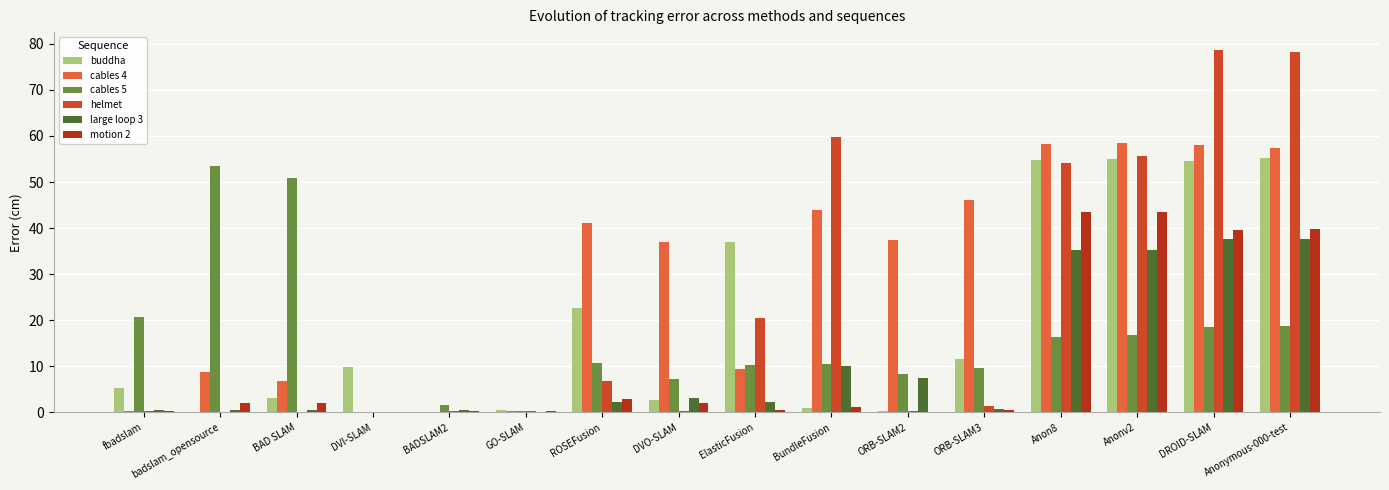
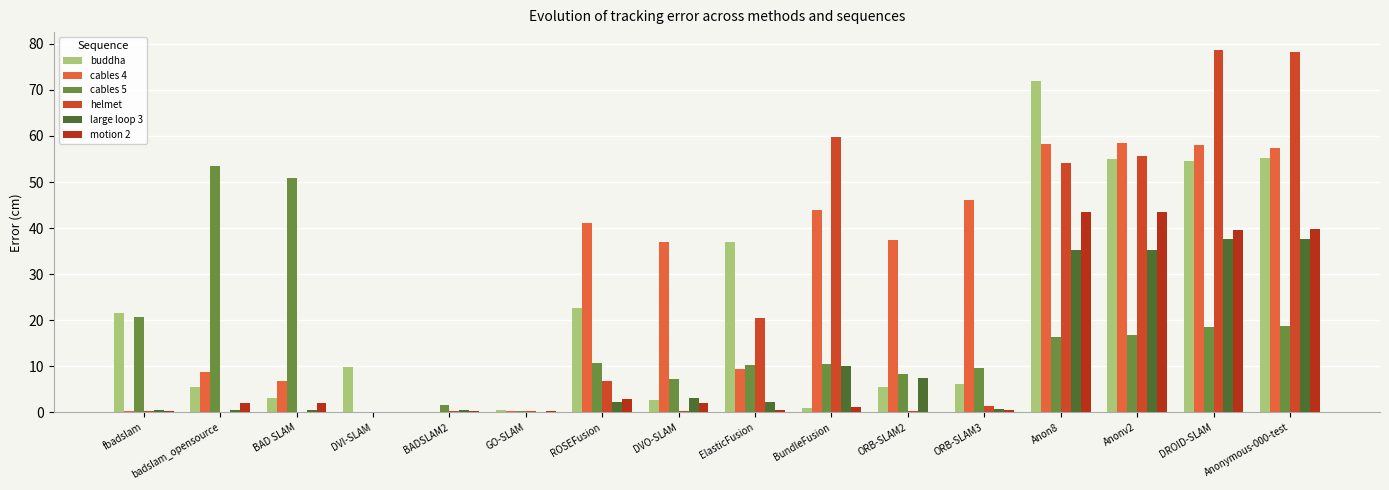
  {
    "buddha": {
-     "fbadslam": 5,
-     "badslam_opensource": 0,
+     "fbadslam": 21,
+     "badslam_opensource": 5,
      "BAD SLAM": 3,
      "DVI-SLAM": 10,
      "ROSEFusion": 23,
      "DVO-SLAM": 3,
      "ElasticFusion": 37,
      "BundleFusion": 1,
-     "ORB-SLAM2": 0,
-     "ORB-SLAM3": 12,
-     "Anon8": 55,
+     "ORB-SLAM2": 6,
+     "ORB-SLAM3": 6,
+     "Anon8": 72,
      "Anonv2": 55,
      "DROID-SLAM": 54,
      "Anonymous-000-test": 55
    }
  }
